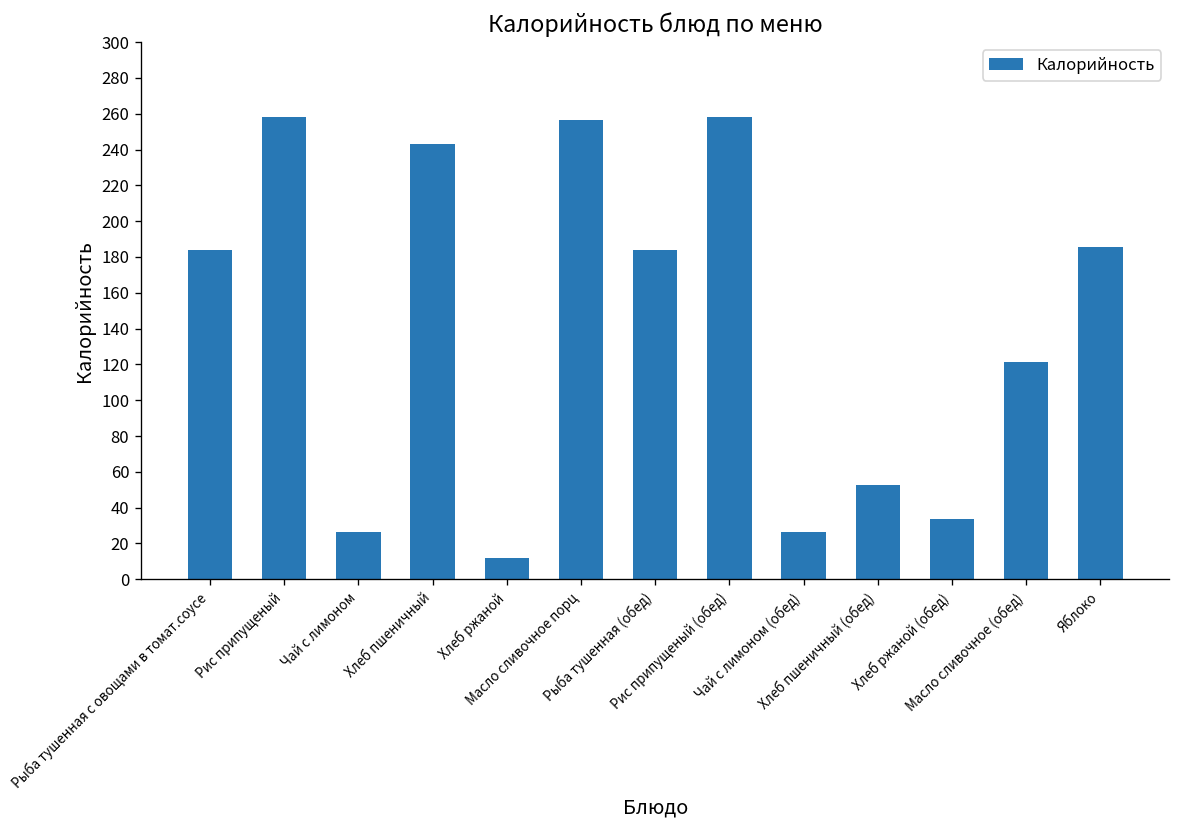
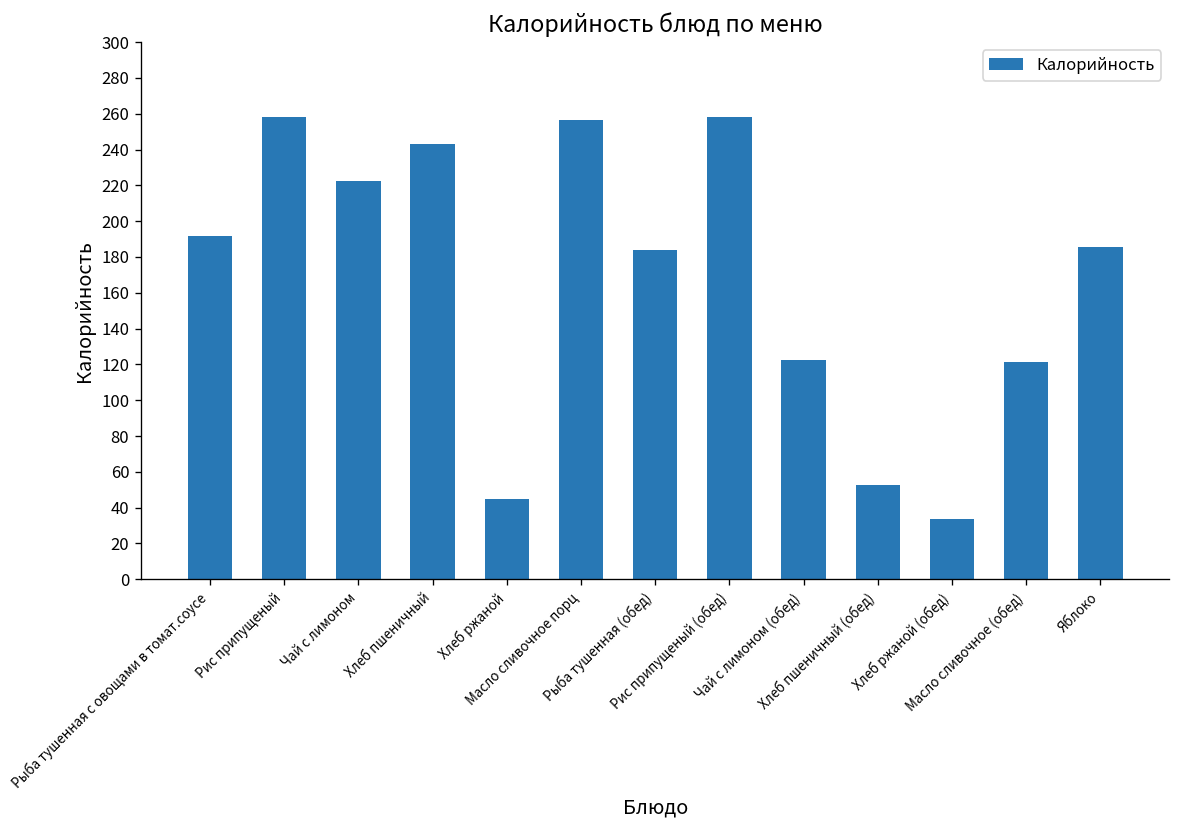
  {
-   "Рыба тушенная с овощами в томат.соусе": 184,
+   "Рыба тушенная с овощами в томат.соусе": 192,
    "Рис припущеный": 258,
-   "Чай с лимоном": 26,
+   "Чай с лимоном": 223,
    "Хлеб пшеничный": 243,
-   "Хлеб ржаной": 12,
+   "Хлеб ржаной": 45,
    "Масло сливочное порц": 257,
    "Рыба тушенная (обед)": 184,
    "Рис припущеный (обед)": 258,
-   "Чай с лимоном (обед)": 26,
+   "Чай с лимоном (обед)": 122,
    "Хлеб пшеничный (обед)": 53,
    "Хлеб ржаной (обед)": 33,
    "Масло сливочное (обед)": 121,
    "Яблоко": 185
  }
